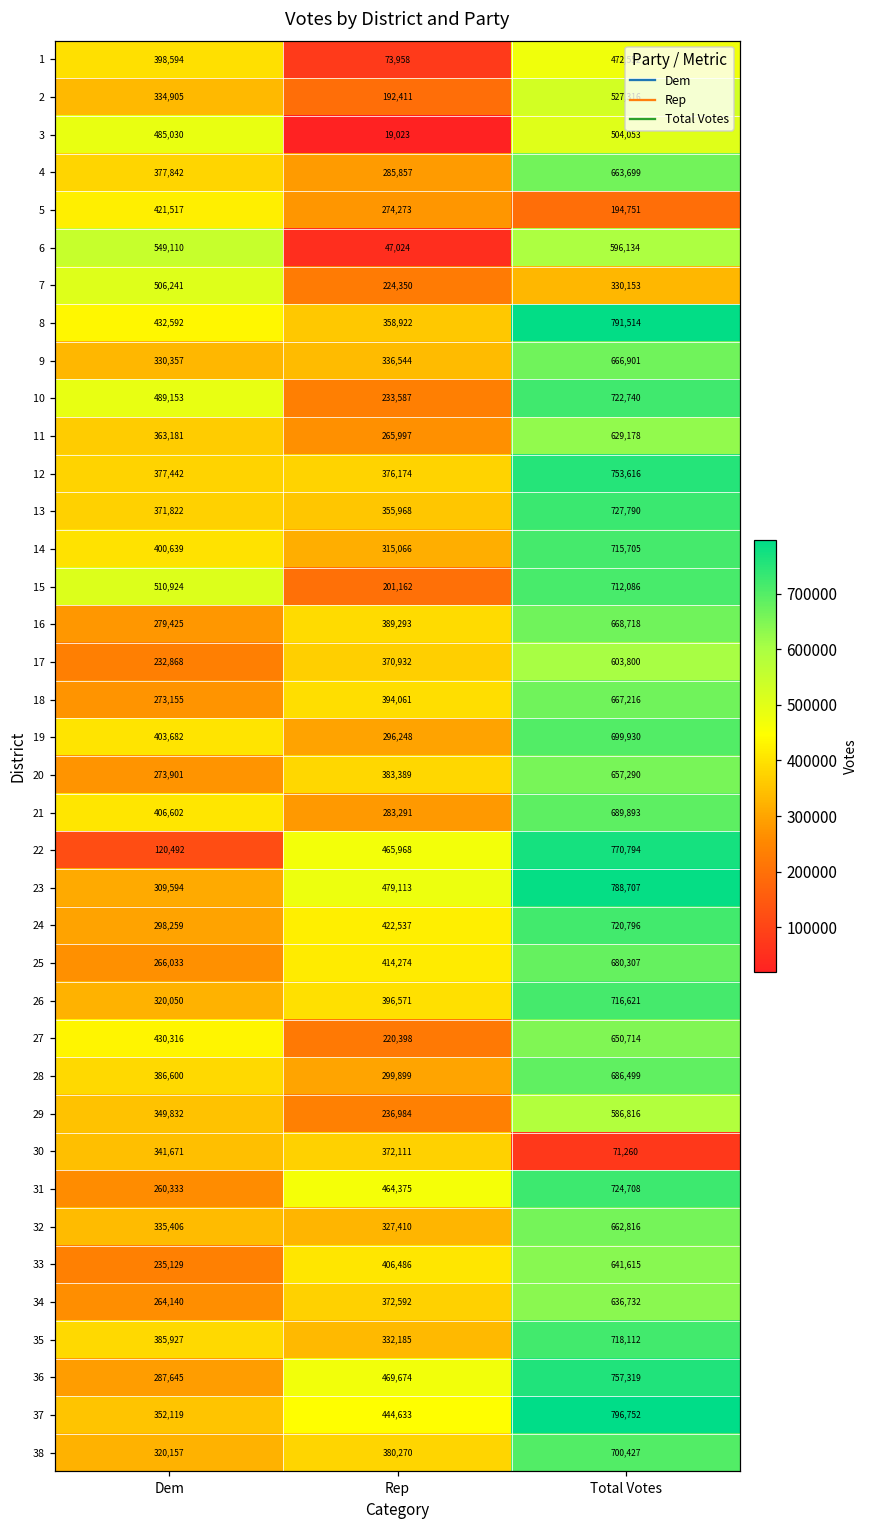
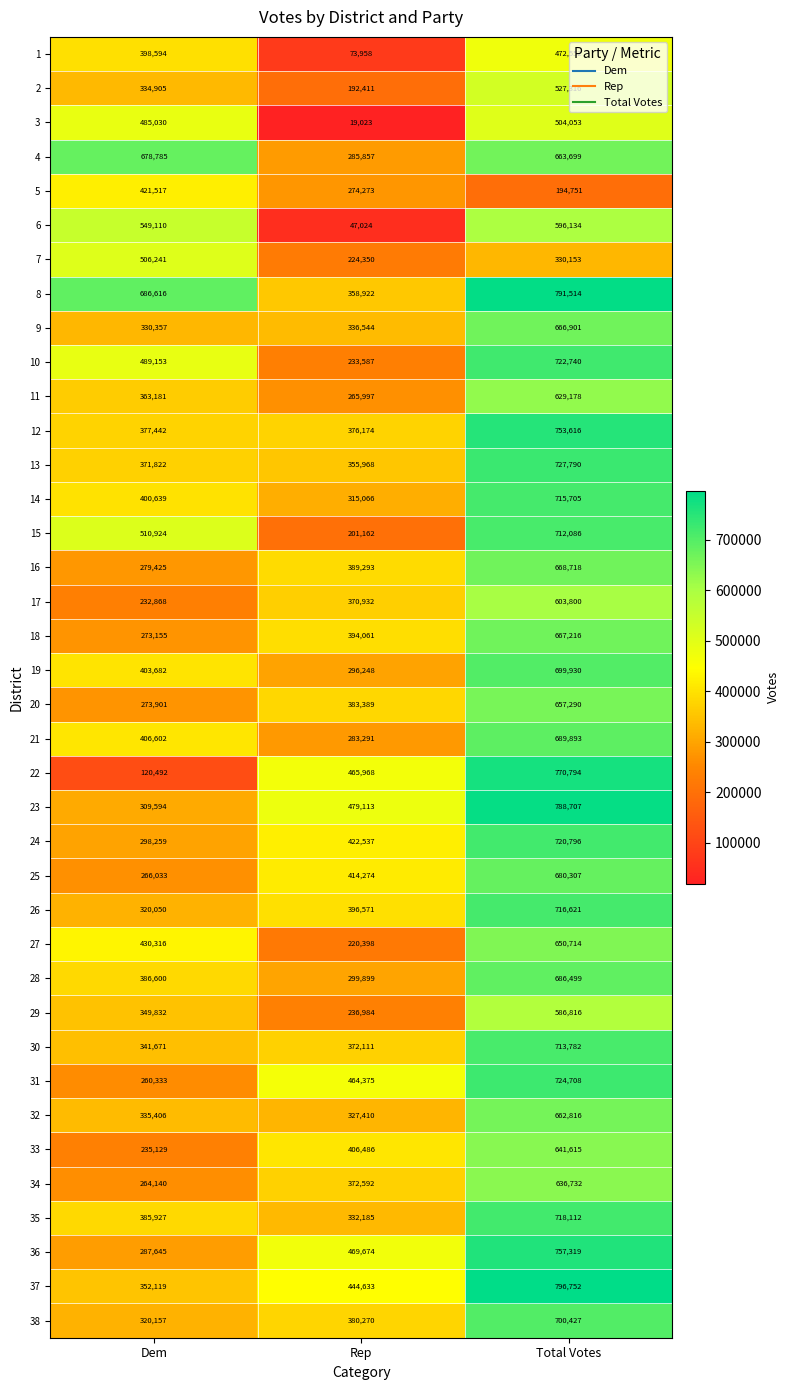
  {
    "1": {
      "Dem": "398,594",
      "Rep": "73,958"
    },
    "2": {
      "Dem": "334,905",
      "Rep": "192,411"
    },
    "3": {
      "Dem": "485,030",
      "Rep": "19,023",
      "Total Votes": "504,053"
    },
    "4": {
-     "Dem": "377,842",
+     "Dem": "678,785",
      "Rep": "285,857",
      "Total Votes": "663,699"
    },
    "5": {
      "Dem": "421,517",
      "Rep": "274,273",
      "Total Votes": "194,751"
    },
    "6": {
      "Dem": "549,110",
      "Rep": "47,024",
      "Total Votes": "596,134"
    },
    "7": {
      "Dem": "506,241",
      "Rep": "224,350",
      "Total Votes": "330,153"
    },
    "8": {
-     "Dem": "432,592",
+     "Dem": "686,616",
      "Rep": "358,922",
      "Total Votes": "791,514"
    },
    "9": {
      "Dem": "330,357",
      "Rep": "336,544",
      "Total Votes": "666,901"
    },
    "10": {
      "Dem": "489,153",
      "Rep": "233,587",
      "Total Votes": "722,740"
    },
    "11": {
      "Dem": "363,181",
      "Rep": "265,997",
      "Total Votes": "629,178"
    },
    "12": {
      "Dem": "377,442",
      "Rep": "376,174",
      "Total Votes": "753,616"
    },
    "13": {
      "Dem": "371,822",
      "Rep": "355,968",
      "Total Votes": "727,790"
    },
    "14": {
      "Dem": "400,639",
      "Rep": "315,066",
      "Total Votes": "715,705"
    },
    "15": {
      "Dem": "510,924",
      "Rep": "201,162",
      "Total Votes": "712,086"
    },
    "16": {
      "Dem": "279,425",
      "Rep": "389,293",
      "Total Votes": "668,718"
    },
    "17": {
      "Dem": "232,868",
      "Rep": "370,932",
      "Total Votes": "603,800"
    },
    "18": {
      "Dem": "273,155",
      "Rep": "394,061",
      "Total Votes": "667,216"
    },
    "19": {
      "Dem": "403,682",
      "Rep": "296,248",
      "Total Votes": "699,930"
    },
    "20": {
      "Dem": "273,901",
      "Rep": "383,389",
      "Total Votes": "657,290"
    },
    "21": {
      "Dem": "406,602",
      "Rep": "283,291",
      "Total Votes": "689,893"
    },
    "22": {
      "Dem": "120,492",
      "Rep": "465,968",
      "Total Votes": "770,794"
    },
    "23": {
      "Dem": "309,594",
      "Rep": "479,113",
      "Total Votes": "788,707"
    },
    "24": {
      "Dem": "298,259",
      "Rep": "422,537",
      "Total Votes": "720,796"
    },
    "25": {
      "Dem": "266,033",
      "Rep": "414,274",
      "Total Votes": "680,307"
    },
    "26": {
      "Dem": "320,050",
      "Rep": "396,571",
      "Total Votes": "716,621"
    },
    "27": {
      "Dem": "430,316",
      "Rep": "220,398",
      "Total Votes": "650,714"
    },
    "28": {
      "Dem": "386,600",
      "Rep": "299,899",
      "Total Votes": "686,499"
    },
    "29": {
      "Dem": "349,832",
      "Rep": "236,984",
      "Total Votes": "586,816"
    },
    "30": {
      "Dem": "341,671",
      "Rep": "372,111",
-     "Total Votes": "71,260"
+     "Total Votes": "713,782"
    },
    "31": {
      "Dem": "260,333",
      "Rep": "464,375",
      "Total Votes": "724,708"
    },
    "32": {
      "Dem": "335,406",
      "Rep": "327,410",
      "Total Votes": "662,816"
    },
    "33": {
      "Dem": "235,129",
      "Rep": "406,486",
      "Total Votes": "641,615"
    },
    "34": {
      "Dem": "264,140",
      "Rep": "372,592",
      "Total Votes": "636,732"
    },
    "35": {
      "Dem": "385,927",
      "Rep": "332,185",
      "Total Votes": "718,112"
    },
    "36": {
      "Dem": "287,645",
      "Rep": "469,674",
      "Total Votes": "757,319"
    },
    "37": {
      "Dem": "352,119",
      "Rep": "444,633",
      "Total Votes": "796,752"
    },
    "38": {
      "Dem": "320,157",
      "Rep": "380,270",
      "Total Votes": "700,427"
    }
  }
